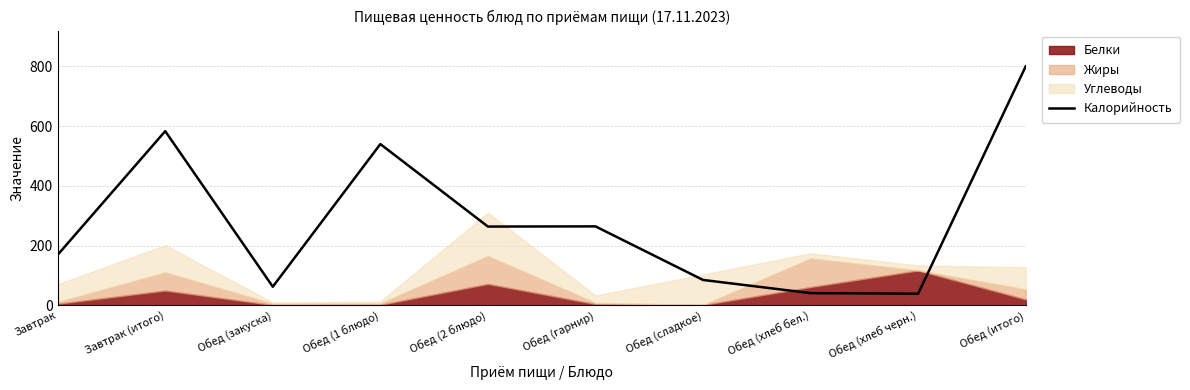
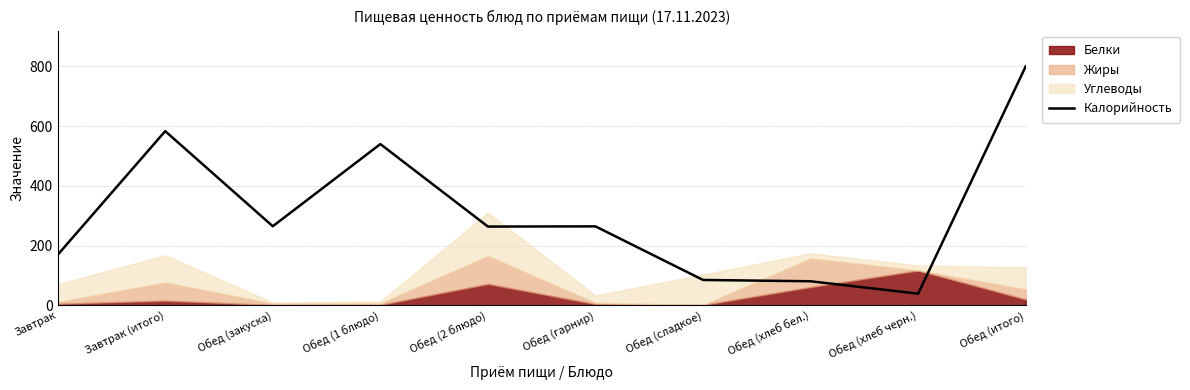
  {
    "Калорийность": {
      "Завтрак": 170,
      "Завтрак (итого)": 580,
-     "Обед (закуска)": 60,
+     "Обед (закуска)": 260,
      "Обед (1 блюдо)": 540,
      "Обед (2 блюдо)": 260,
      "Обед (гарнир)": 260,
      "Обед (сладкое)": 80,
-     "Обед (хлеб бел.)": 40,
+     "Обед (хлеб бел.)": 80,
      "Обед (хлеб черн.)": 40,
      "Обед (итого)": 800
    },
    "Белки": {
-     "Завтрак (итого)": 50,
+     "Завтрак (итого)": 20,
      "Обед (2 блюдо)": 70,
      "Обед (хлеб бел.)": 60,
      "Обед (итого)": 20
    },
    "Жиры": {
      "Завтрак (итого)": 60,
      "Обед (2 блюдо)": 90,
      "Обед (хлеб бел.)": 100,
      "Обед (итого)": 30
    },
    "Углеводы": {
      "Завтрак": 60,
      "Завтрак (итого)": 90,
      "Обед (2 блюдо)": 150,
      "Обед (гарнир)": 20,
      "Обед (сладкое)": 100,
      "Обед (хлеб бел.)": 20,
      "Обед (хлеб черн.)": 20,
      "Обед (итого)": 70
    }
  }
